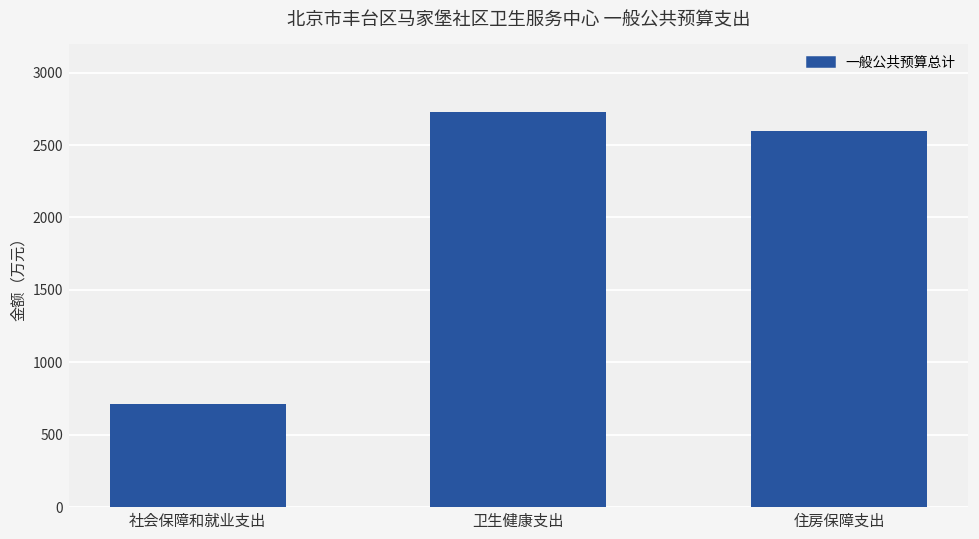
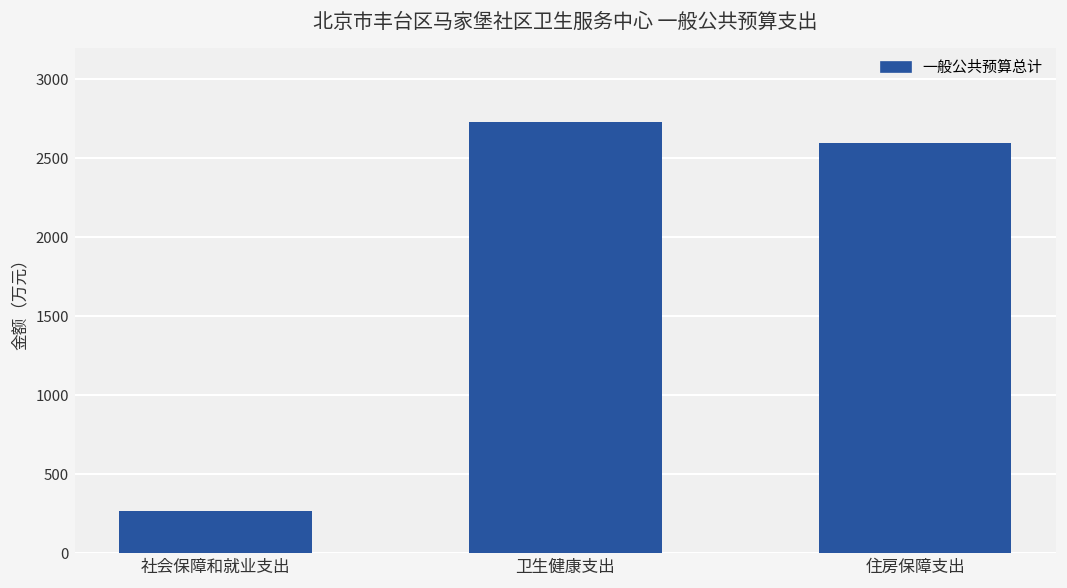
  {
-   "社会保障和就业支出": 710,
+   "社会保障和就业支出": 270,
    "卫生健康支出": 2730,
    "住房保障支出": 2600
  }
